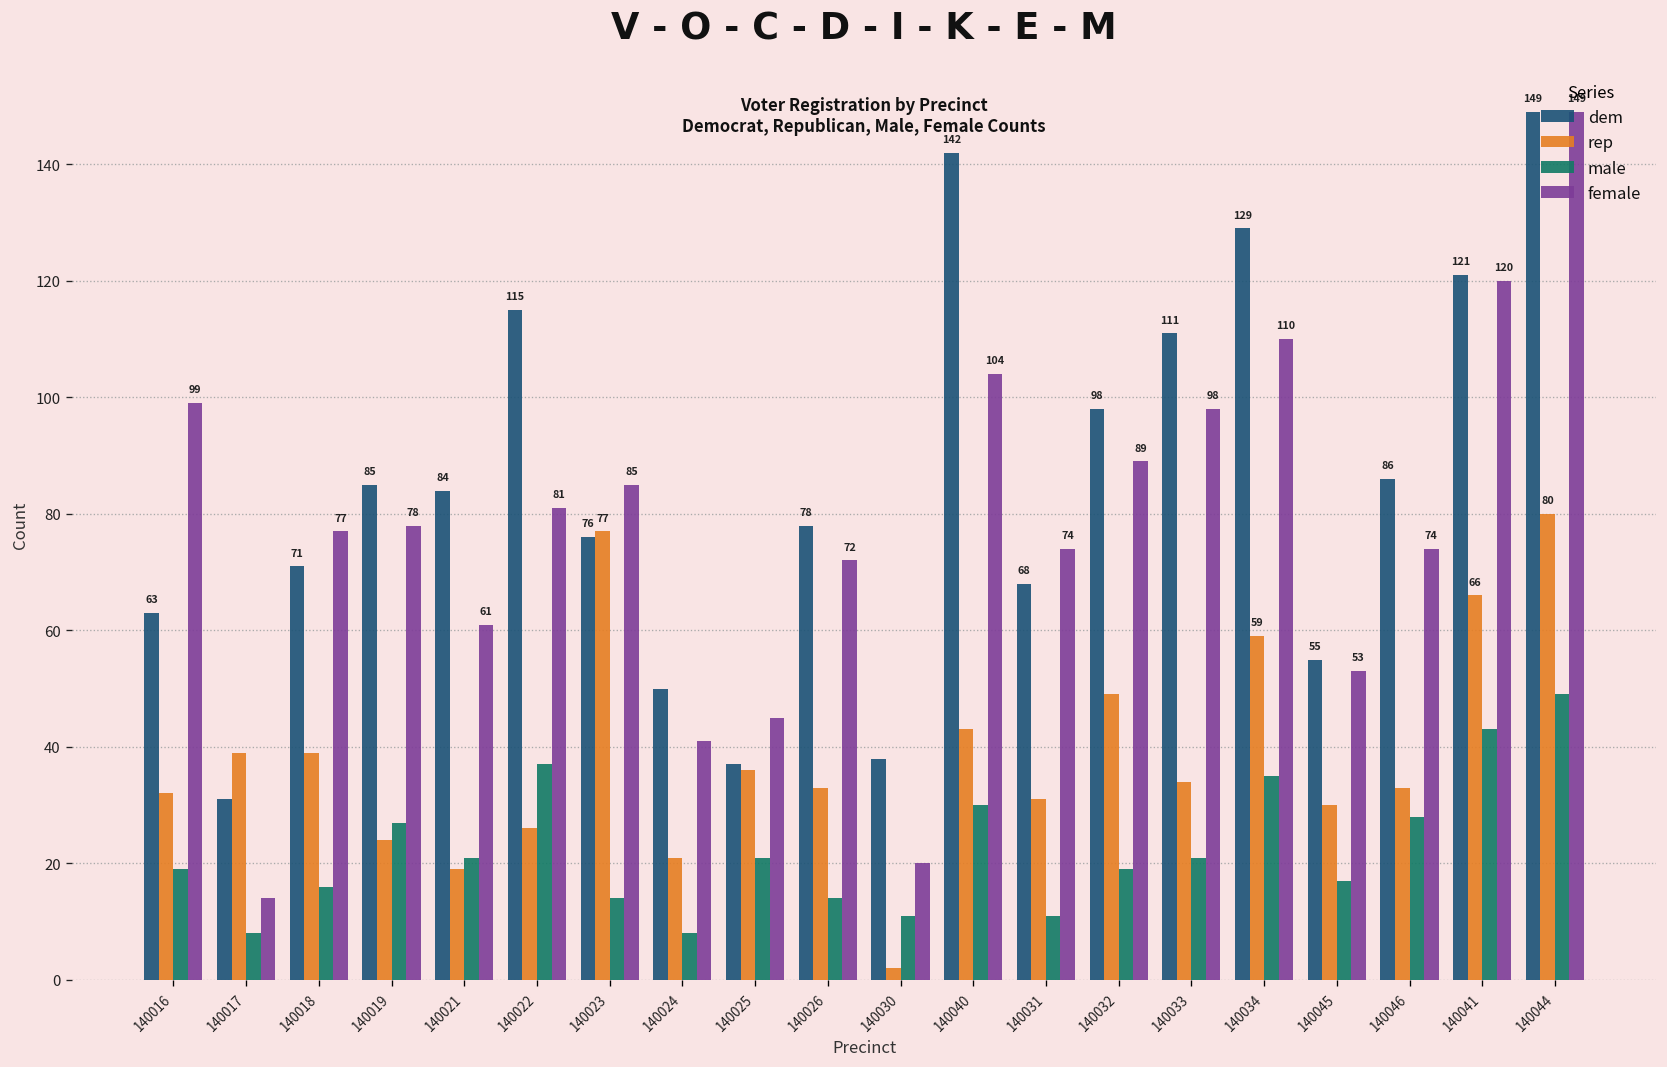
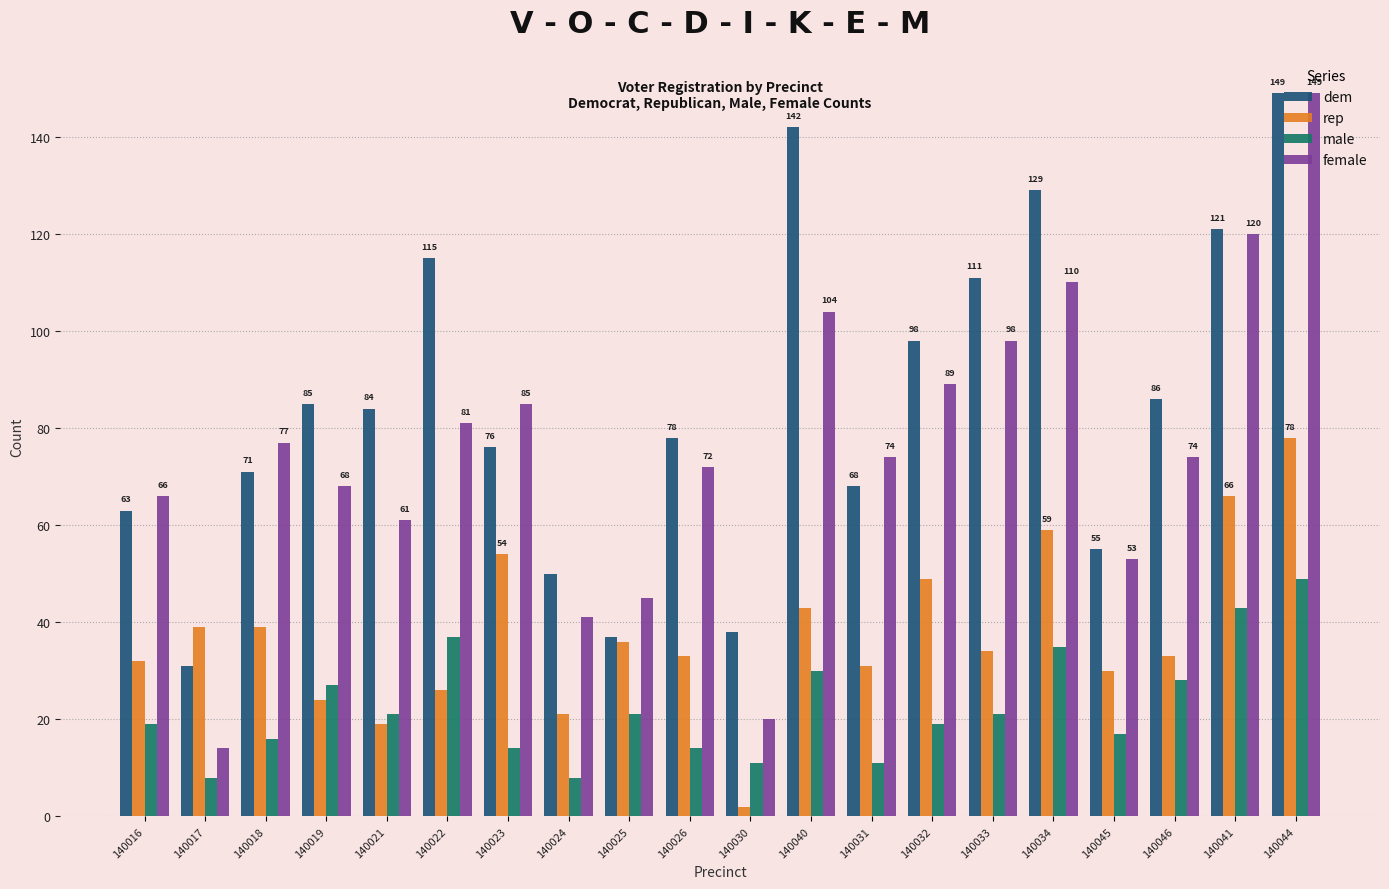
  {
    "rep": {
-     "140023": 77,
+     "140023": 54,
      "140034": 59,
      "140041": 66,
-     "140044": 80
+     "140044": 78
    },
    "female": {
-     "140016": 99,
+     "140016": 66,
      "140018": 77,
-     "140019": 78,
+     "140019": 68,
      "140021": 61,
      "140022": 81,
      "140023": 85,
      "140026": 72,
      "140040": 104,
      "140031": 74,
      "140032": 89,
      "140033": 98,
      "140034": 110,
      "140045": 53,
      "140046": 74,
      "140041": 120,
      "140044": 149
    }
  }
